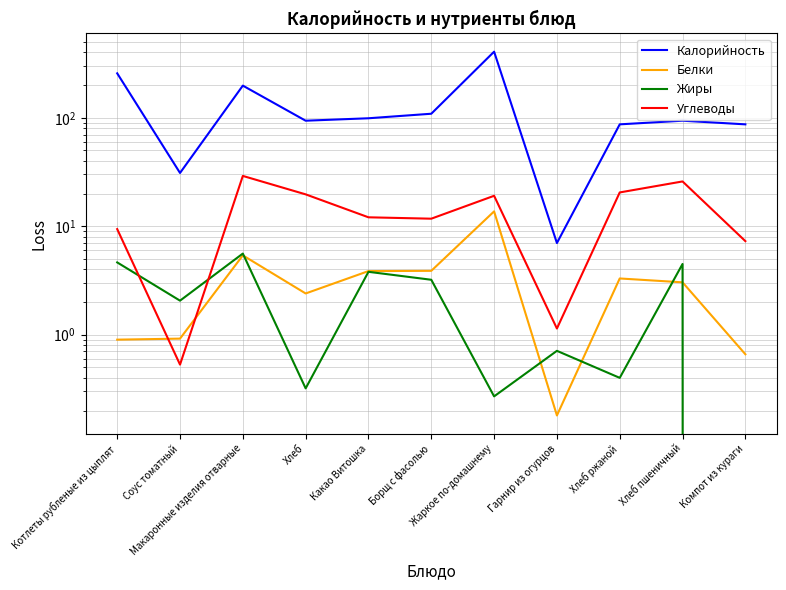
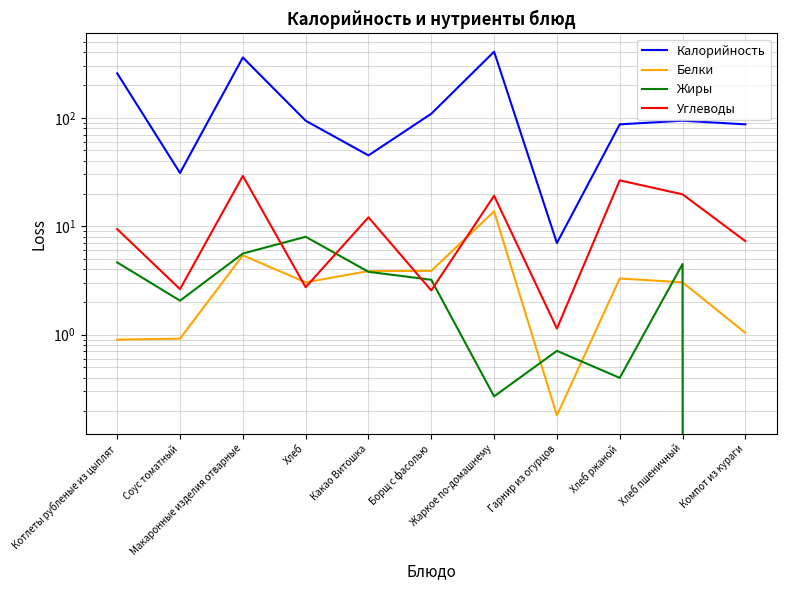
  {
    "Калорийность": {
      "Котлеты рубленые из цыплят": 260,
      "Соус томатный": 31,
-     "Макаронные изделия отварные": 200,
+     "Макаронные изделия отварные": 360,
      "Хлеб": 90,
-     "Какао Витошка": 100,
+     "Какао Витошка": 45,
      "Борщ с фасолью": 110,
      "Жаркое по-домашнему": 410,
      "Гарнир из огурцов": 7,
      "Хлеб ржаной": 90,
      "Хлеб пшеничный": 90,
      "Компот из кураги": 90
    },
    "Белки": {
      "Котлеты рубленые из цыплят": 0.9,
      "Соус томатный": 0.9,
-     "Хлеб": 2.4,
+     "Хлеб": 3.0,
      "Борщ с фасолью": 3.9,
      "Жаркое по-домашнему": 14,
      "Гарнир из огурцов": 0.18,
      "Хлеб ржаной": 3.3,
      "Хлеб пшеничный": 3.0,
-     "Компот из кураги": 0.7
+     "Компот из кураги": 1.0
    },
    "Жиры": {
      "Котлеты рубленые из цыплят": 4.6,
      "Соус томатный": 2.1,
-     "Хлеб": 0.32,
+     "Хлеб": 8,
      "Борщ с фасолью": 3.2,
      "Жаркое по-домашнему": 0.27,
      "Гарнир из огурцов": 0.7,
      "Хлеб ржаной": 0.40,
      "Хлеб пшеничный": 4.5
    },
    "Углеводы": {
      "Котлеты рубленые из цыплят": 9,
-     "Соус томатный": 0.5,
+     "Соус томатный": 2.6,
      "Макаронные изделия отварные": 29,
-     "Хлеб": 20,
+     "Хлеб": 2.7,
      "Какао Витошка": 12,
-     "Борщ с фасолью": 12,
+     "Борщ с фасолью": 2.6,
      "Жаркое по-домашнему": 19,
      "Гарнир из огурцов": 1.1,
-     "Хлеб ржаной": 21,
-     "Хлеб пшеничный": 26,
+     "Хлеб ржаной": 27,
+     "Хлеб пшеничный": 20,
      "Компот из кураги": 7
    }
  }
